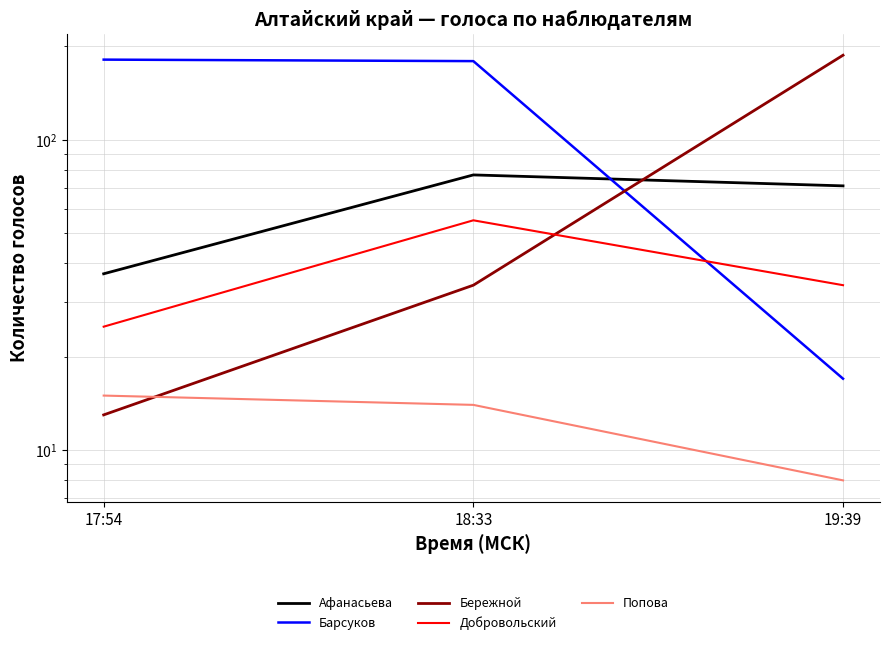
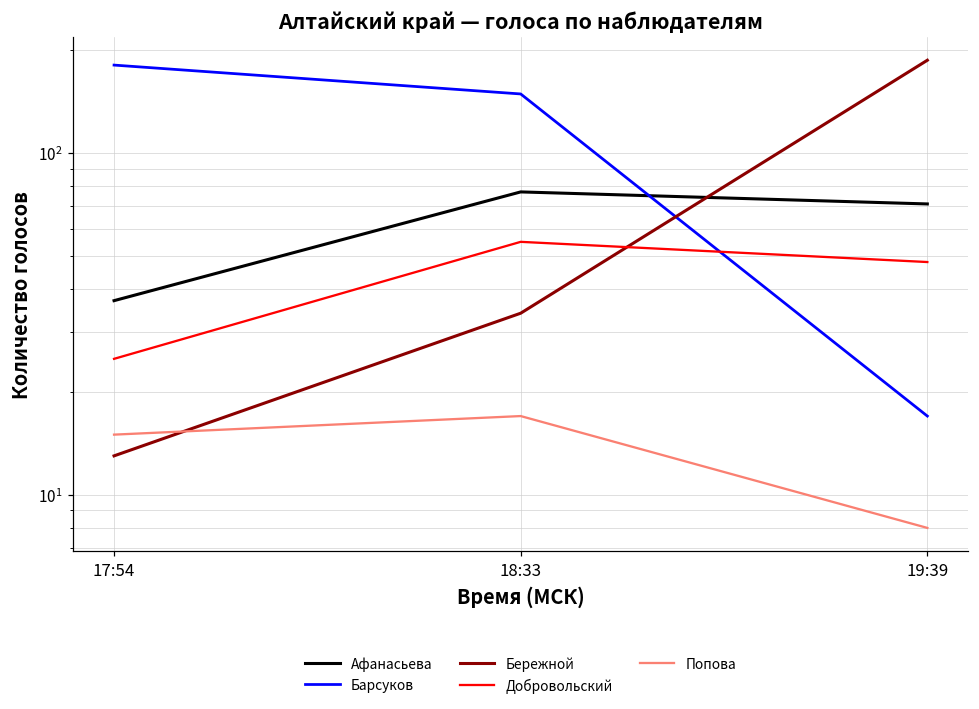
  {
    "Афанасьева": {
      "17:54": 37,
      "18:33": 77,
      "19:39": 71
    },
    "Барсуков": {
      "17:54": 180,
-     "18:33": 180,
+     "18:33": 150,
      "19:39": 17
    },
    "Бережной": {
      "17:54": 13,
      "18:33": 34,
      "19:39": 190
    },
    "Добровольский": {
      "17:54": 25,
      "18:33": 55,
-     "19:39": 34
+     "19:39": 48
    },
    "Попова": {
      "17:54": 15,
-     "18:33": 14,
+     "18:33": 17,
      "19:39": 8
    }
  }
